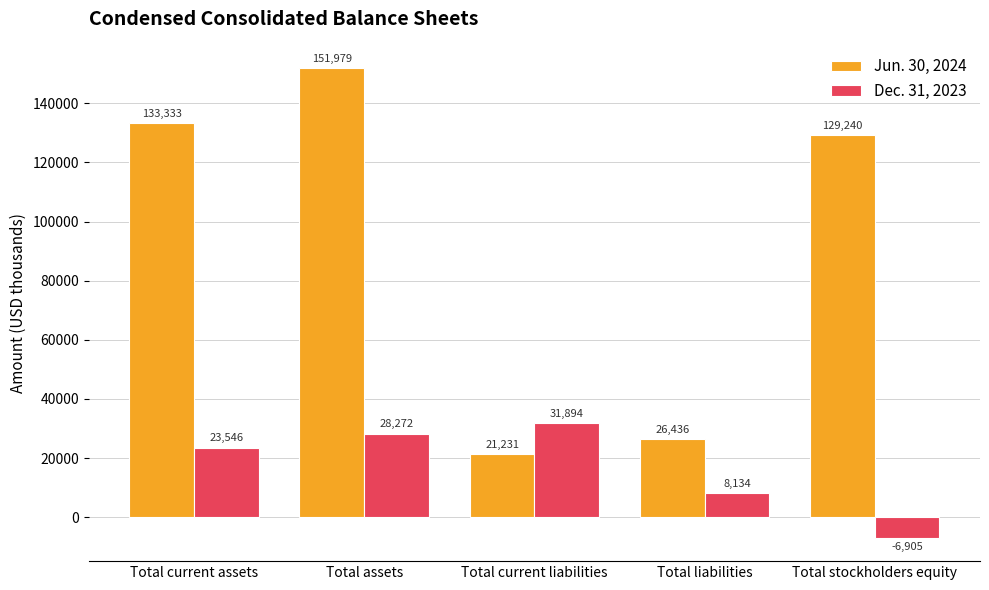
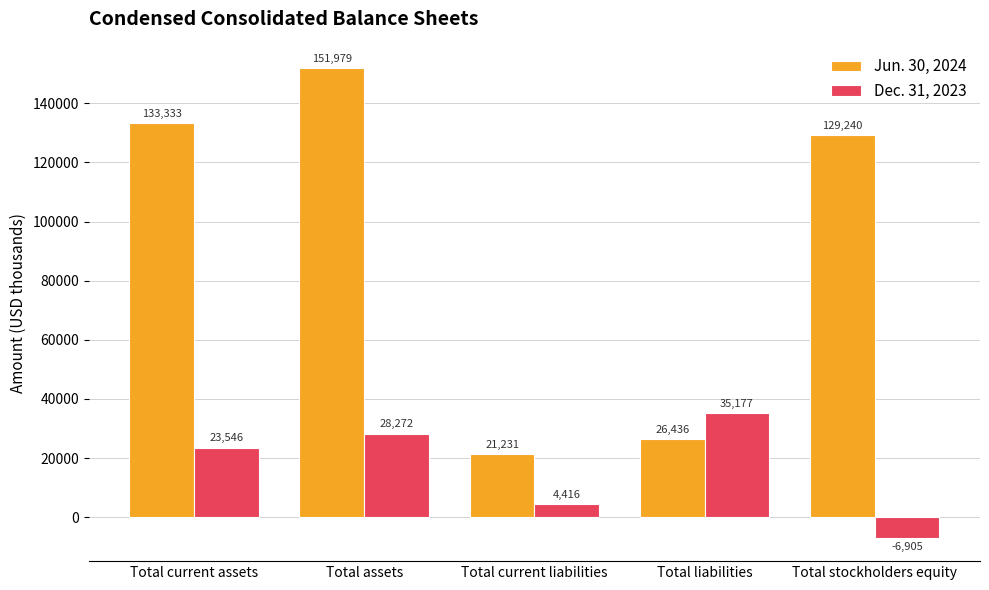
  {
    "Jun. 30, 2024": {
      "Total current assets": "133,333",
      "Total assets": "151,979",
      "Total current liabilities": "21,231",
      "Total liabilities": "26,436",
      "Total stockholders equity": "129,240"
    },
    "Dec. 31, 2023": {
      "Total current assets": "23,546",
      "Total assets": "28,272",
-     "Total current liabilities": "31,894",
-     "Total liabilities": "8,134",
+     "Total current liabilities": "4,416",
+     "Total liabilities": "35,177",
      "Total stockholders equity": "-6,905"
    }
  }
